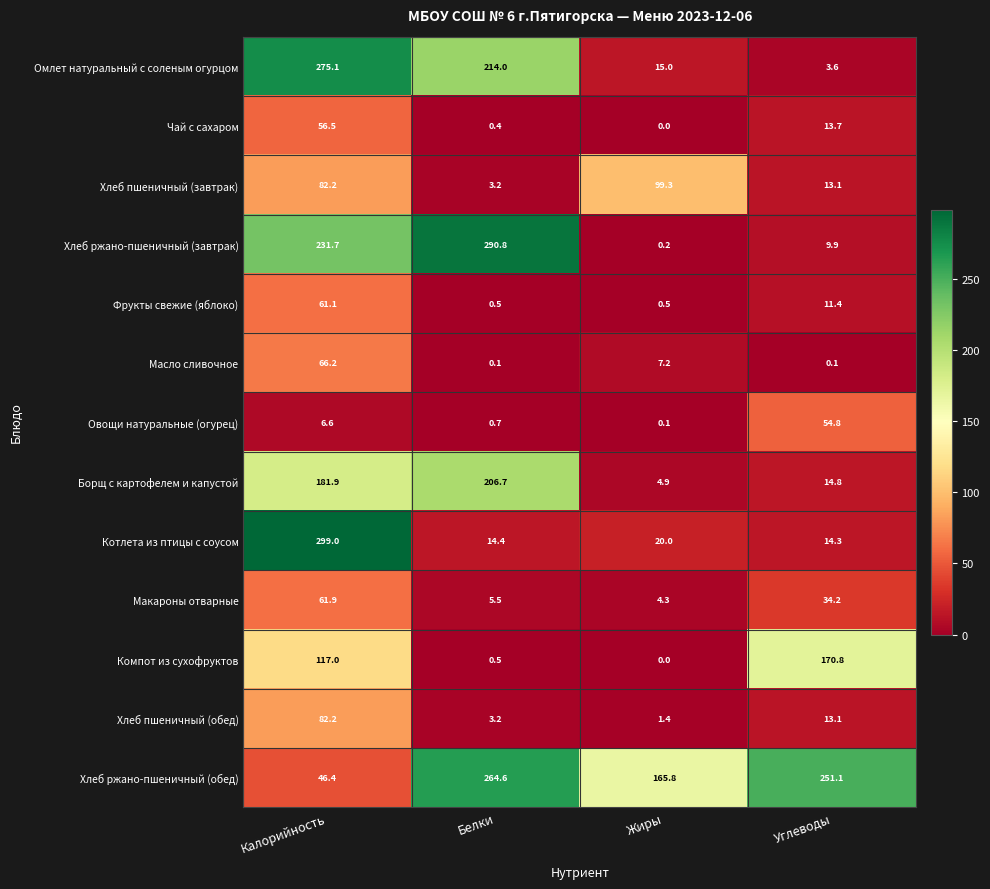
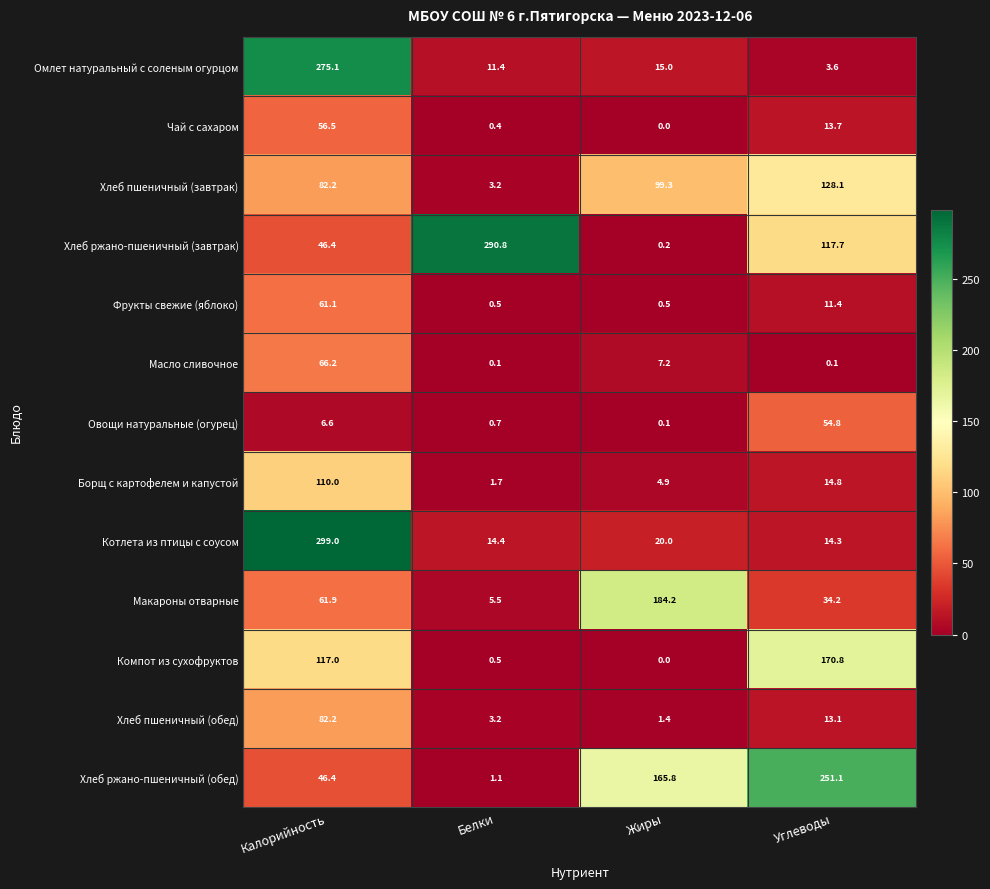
  {
    "Омлет натуральный с соленым огурцом": {
      "Калорийность": 275.1,
-     "Белки": 214.0,
+     "Белки": 11.4,
      "Жиры": 15.0,
      "Углеводы": 3.6
    },
    "Чай с сахаром": {
      "Калорийность": 56.5,
      "Белки": 0.4,
      "Жиры": 0.0,
      "Углеводы": 13.7
    },
    "Хлеб пшеничный (завтрак)": {
      "Калорийность": 82.2,
      "Белки": 3.2,
      "Жиры": 99.3,
-     "Углеводы": 13.1
+     "Углеводы": 128.1
    },
    "Хлеб ржано-пшеничный (завтрак)": {
-     "Калорийность": 231.7,
+     "Калорийность": 46.4,
      "Белки": 290.8,
      "Жиры": 0.2,
-     "Углеводы": 9.9
+     "Углеводы": 117.7
    },
    "Фрукты свежие (яблоко)": {
      "Калорийность": 61.1,
      "Белки": 0.5,
      "Жиры": 0.5,
      "Углеводы": 11.4
    },
    "Масло сливочное": {
      "Калорийность": 66.2,
      "Белки": 0.1,
      "Жиры": 7.2,
      "Углеводы": 0.1
    },
    "Овощи натуральные (огурец)": {
      "Калорийность": 6.6,
      "Белки": 0.7,
      "Жиры": 0.1,
      "Углеводы": 54.8
    },
    "Борщ с картофелем и капустой": {
-     "Калорийность": 181.9,
-     "Белки": 206.7,
+     "Калорийность": 110.0,
+     "Белки": 1.7,
      "Жиры": 4.9,
      "Углеводы": 14.8
    },
    "Котлета из птицы с соусом": {
      "Калорийность": 299.0,
      "Белки": 14.4,
      "Жиры": 20.0,
      "Углеводы": 14.3
    },
    "Макароны отварные": {
      "Калорийность": 61.9,
      "Белки": 5.5,
-     "Жиры": 4.3,
+     "Жиры": 184.2,
      "Углеводы": 34.2
    },
    "Компот из сухофруктов": {
      "Калорийность": 117.0,
      "Белки": 0.5,
      "Жиры": 0.0,
      "Углеводы": 170.8
    },
    "Хлеб пшеничный (обед)": {
      "Калорийность": 82.2,
      "Белки": 3.2,
      "Жиры": 1.4,
      "Углеводы": 13.1
    },
    "Хлеб ржано-пшеничный (обед)": {
      "Калорийность": 46.4,
-     "Белки": 264.6,
+     "Белки": 1.1,
      "Жиры": 165.8,
      "Углеводы": 251.1
    }
  }
